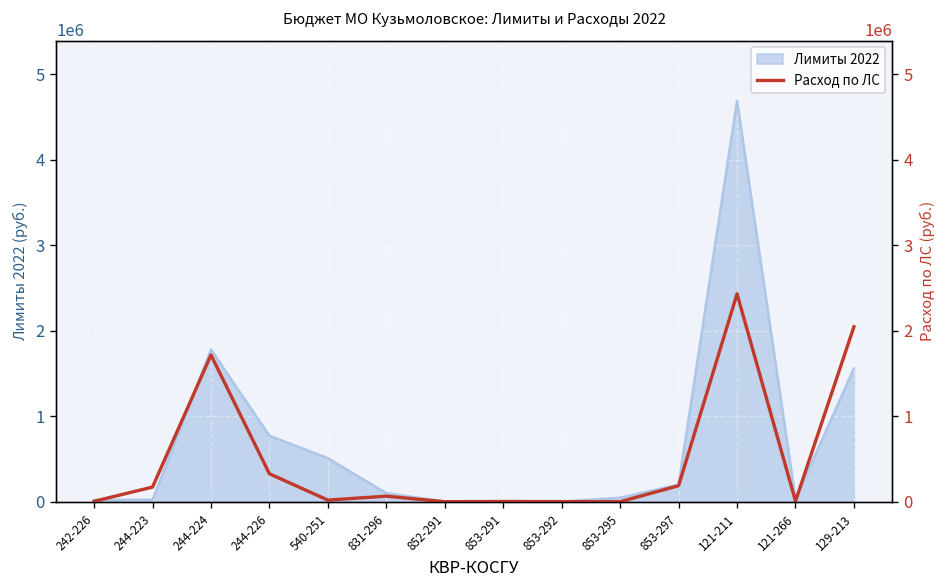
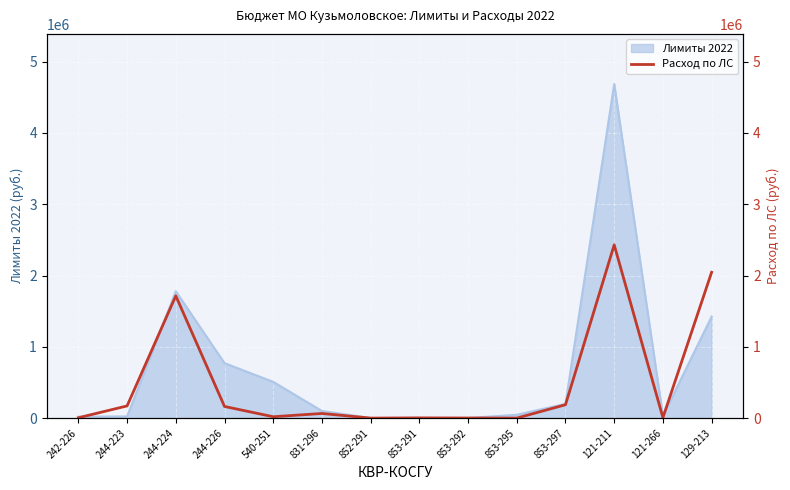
  {
    "Лимиты 2022": {
      "242-226": 0,
      "244-223": 0,
      "244-224": 1800000,
      "244-226": 800000,
      "540-251": 500000,
      "831-296": 100000,
      "852-291": 0,
      "853-291": 0,
      "853-292": 0,
      "853-295": 0,
      "853-297": 200000,
      "121-211": 4700000,
      "121-266": 0,
-     "129-213": 1600000
+     "129-213": 1400000
    },
    "Расход по ЛС": {
      "242-226": 0,
      "244-223": 200000,
      "244-224": 1700000,
-     "244-226": 300000,
+     "244-226": 200000,
      "540-251": 0,
      "831-296": 100000,
      "852-291": 0,
      "853-291": 0,
      "853-292": 0,
      "853-295": 0,
      "853-297": 200000,
      "121-211": 2400000,
      "121-266": 0,
      "129-213": 2000000
    }
  }
